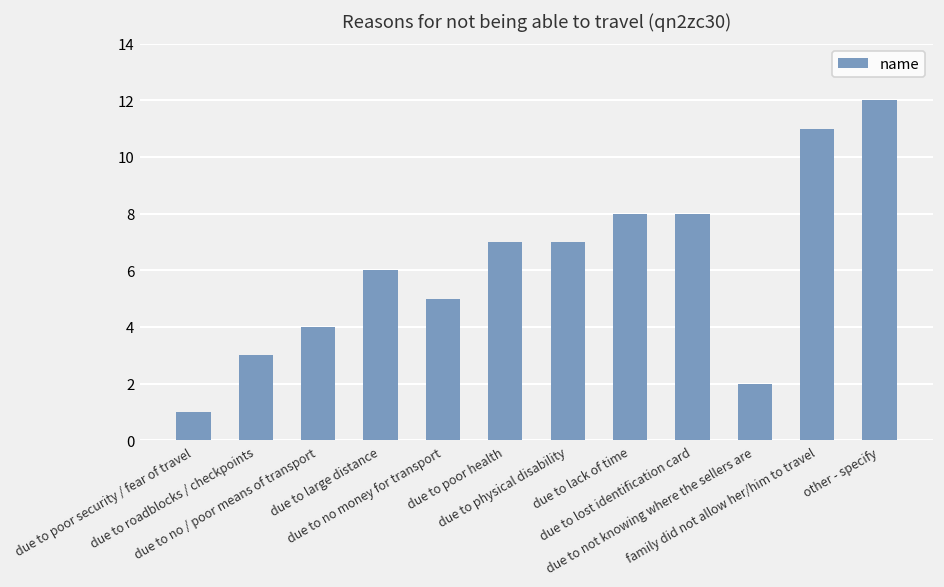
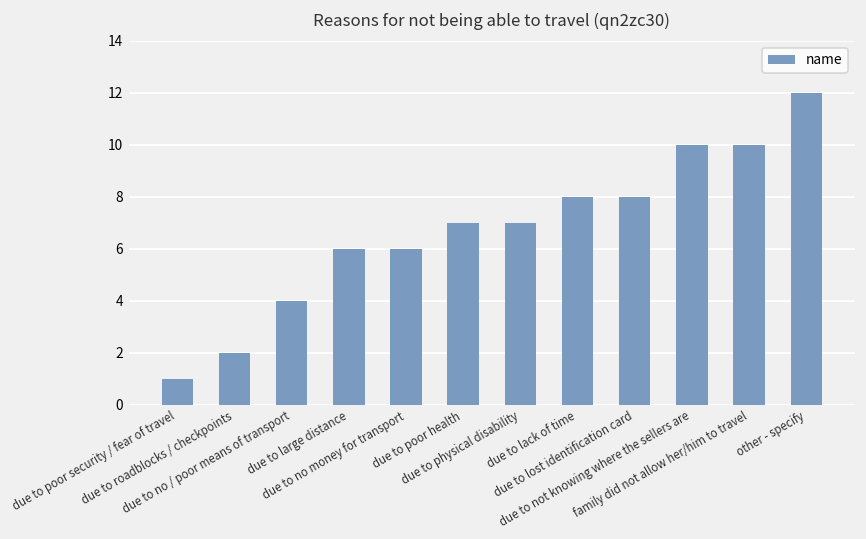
  {
    "due to poor security / fear of travel": 1,
-   "due to roadblocks / checkpoints": 3,
+   "due to roadblocks / checkpoints": 2,
    "due to no / poor means of transport": 4,
    "due to large distance": 6,
-   "due to no money for transport": 5,
+   "due to no money for transport": 6,
    "due to poor health": 7,
    "due to physical disability": 7,
    "due to lack of time": 8,
    "due to lost identification card": 8,
-   "due to not knowing where the sellers are": 2,
-   "family did not allow her/him to travel": 11,
+   "due to not knowing where the sellers are": 10,
+   "family did not allow her/him to travel": 10,
    "other - specify": 12
  }
